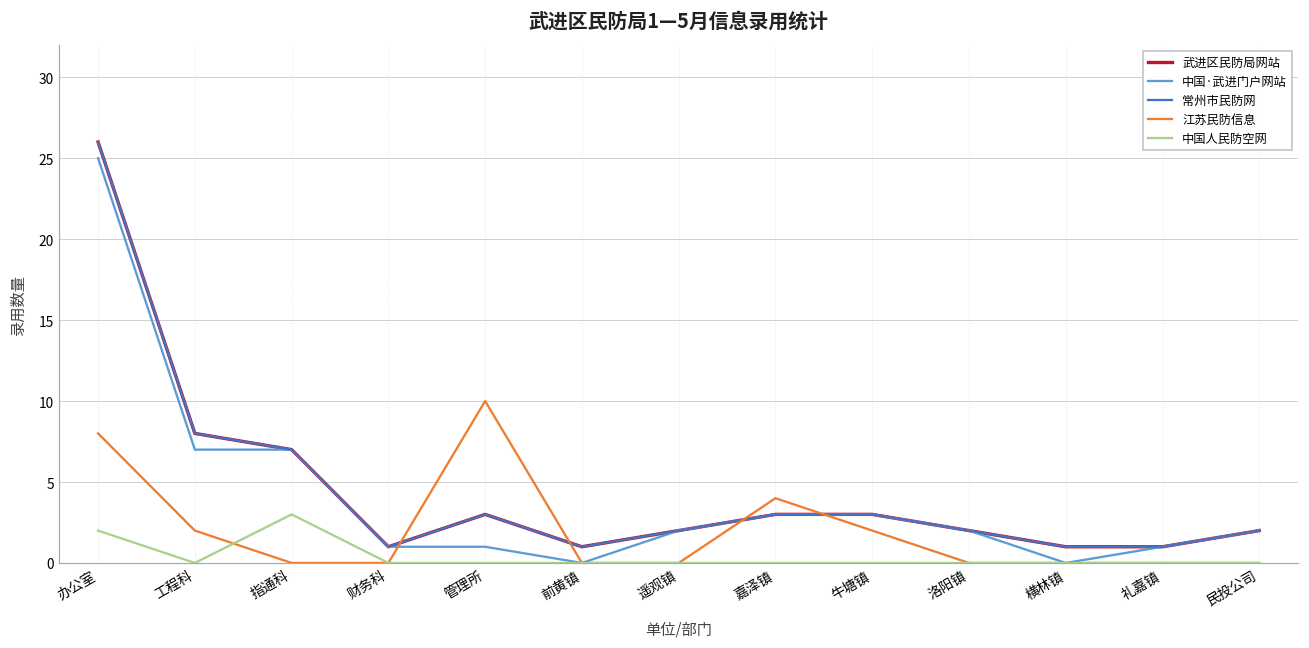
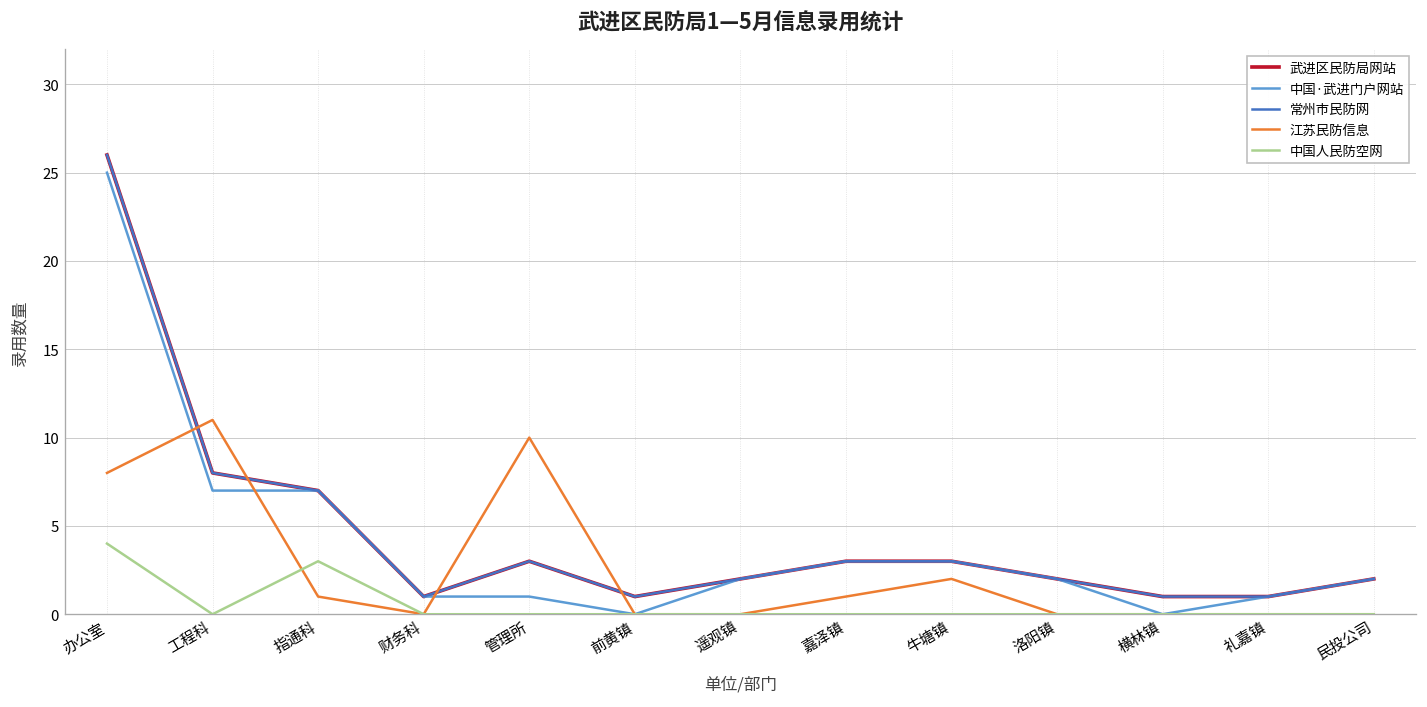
  {
    "江苏民防信息": {
      "办公室": 8,
-     "工程科": 2,
-     "指通科": 0,
+     "工程科": 11,
+     "指通科": 1,
      "管理所": 10,
-     "嘉泽镇": 4,
+     "嘉泽镇": 1,
      "牛塘镇": 2
    },
    "中国人民防空网": {
-     "办公室": 2,
+     "办公室": 4,
      "工程科": 0,
      "指通科": 3,
      "管理所": 0,
      "嘉泽镇": 0,
      "牛塘镇": 0
    }
  }
